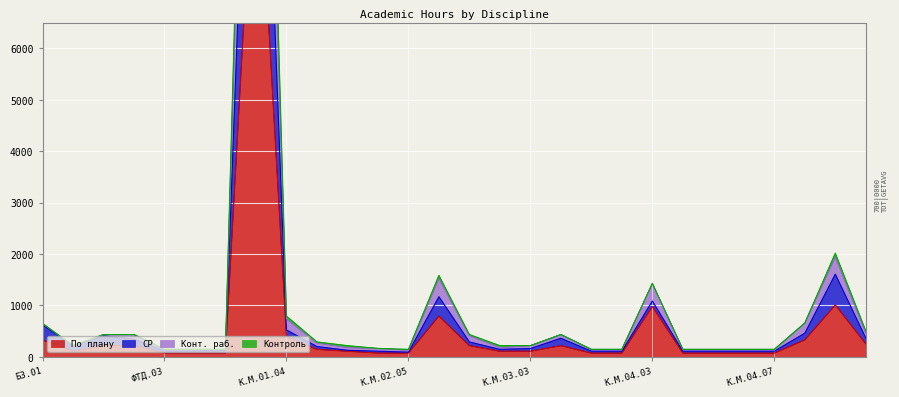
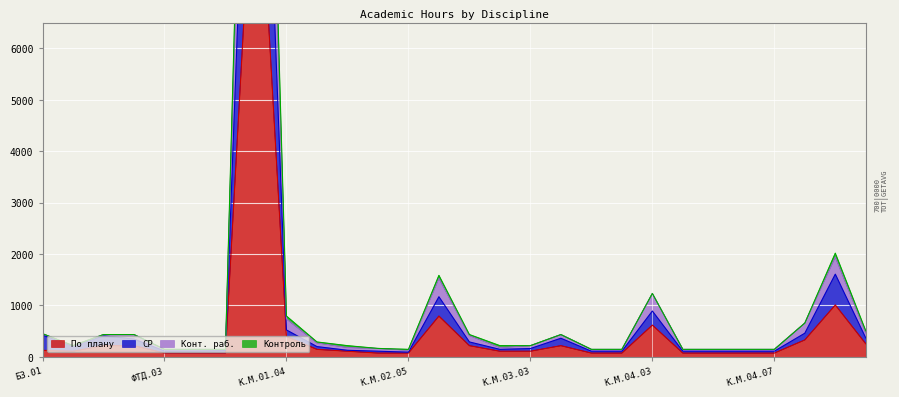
  {
    "По плану": {
-     "Б3.01": 300,
+     "Б3.01": 100,
      "К.М.03.03": 100,
-     "К.М.04.03": 1000
+     "К.М.04.03": 600
    },
    "СР": {
      "К.М.01.04": 100,
      "К.М.03.03": 100,
-     "К.М.04.03": 100
+     "К.М.04.03": 300
    },
    "Конт. раб.": {
      "К.М.01.04": 200
    },
    "Контроль": {
      "К.М.01.04": 100
    }
  }
